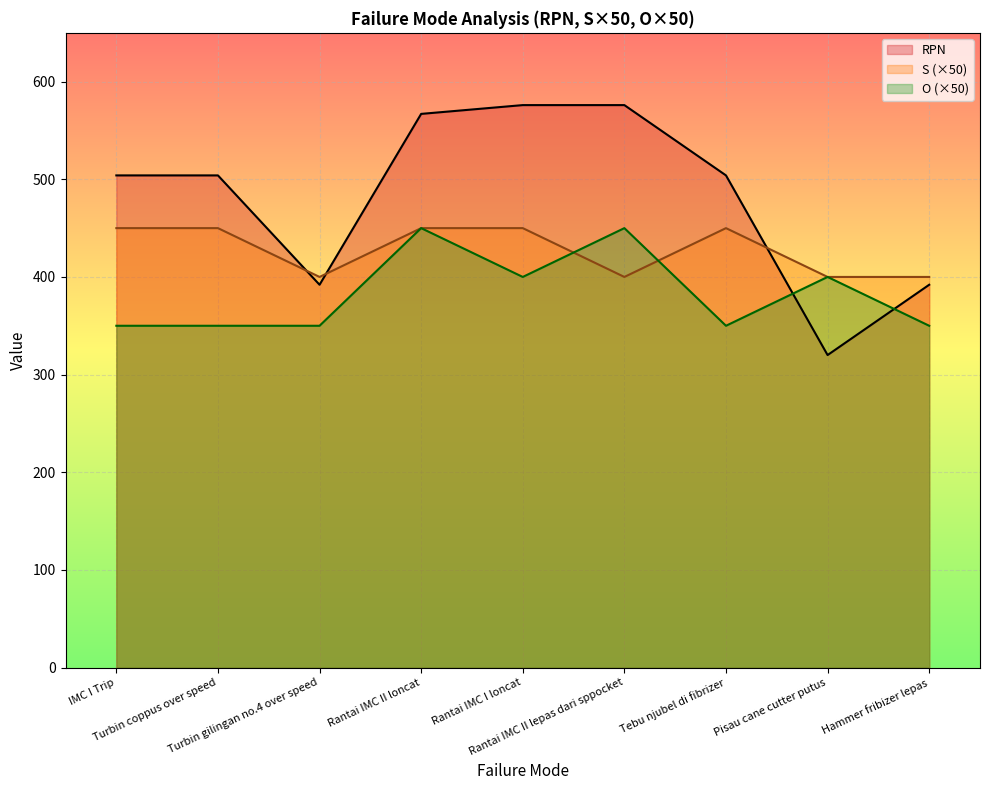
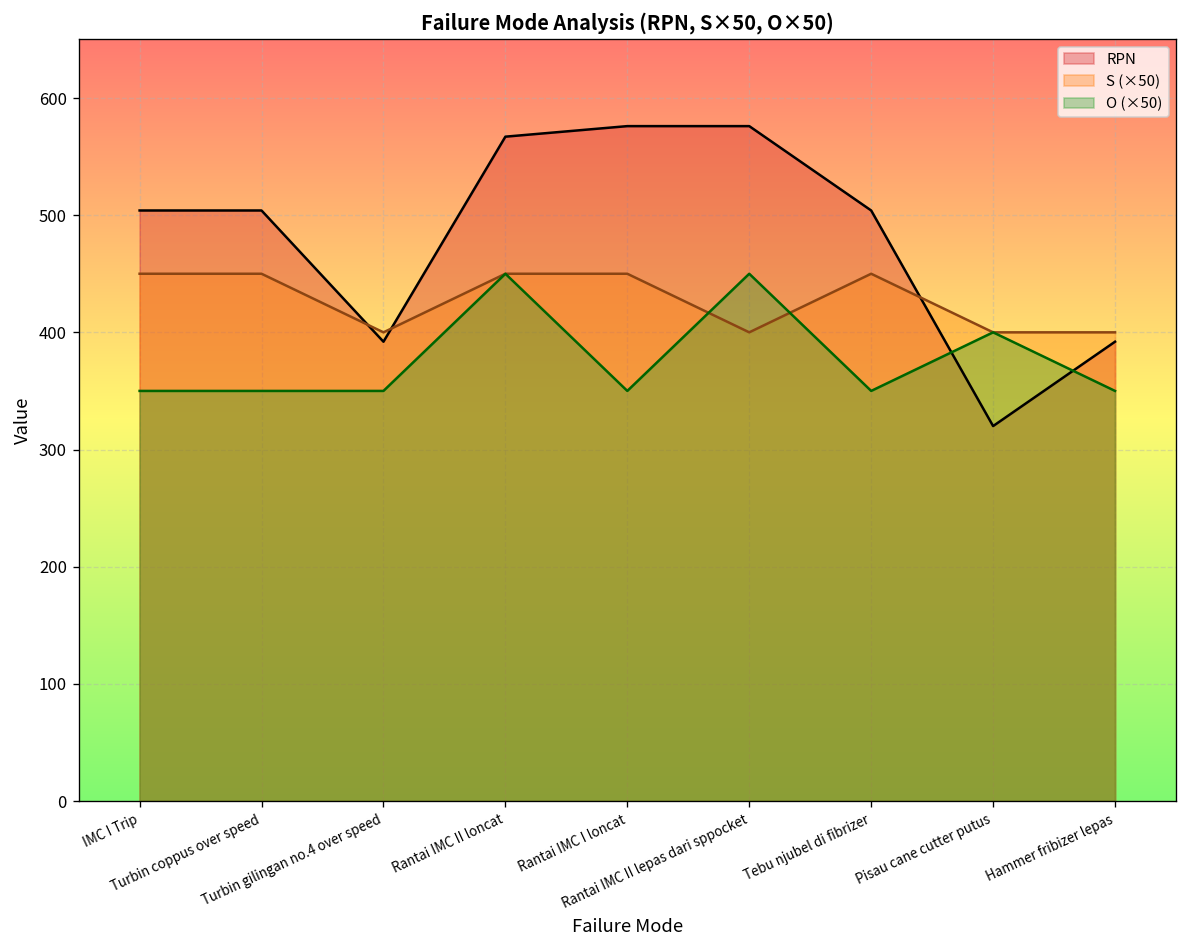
  {
    "O (×50)": {
      "IMC I Trip": 350,
      "Turbin coppus over speed": 350,
      "Turbin gilingan no.4 over speed": 350,
-     "Rantai IMC I loncat": 400,
+     "Rantai IMC I loncat": 350,
      "Rantai IMC II lepas dari sppocket": 450,
      "Tebu njubel di fibrizer": 350,
      "Hammer fribizer lepas": 350
    }
  }
